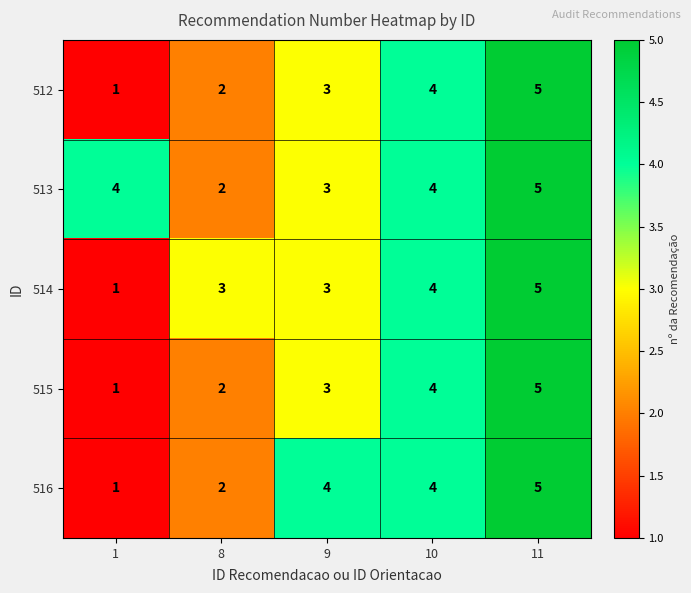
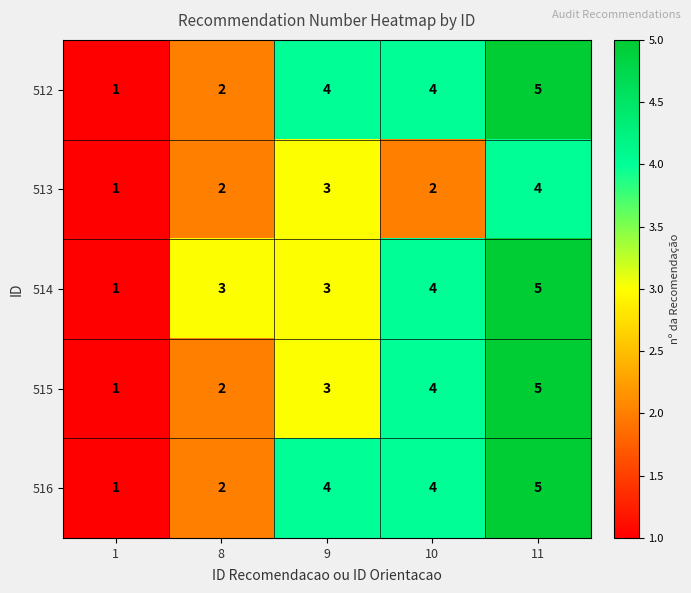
  {
    "512": {
      "1": 1,
      "8": 2,
-     "9": 3,
+     "9": 4,
      "10": 4,
      "11": 5
    },
    "513": {
-     "1": 4,
+     "1": 1,
      "8": 2,
      "9": 3,
-     "10": 4,
-     "11": 5
+     "10": 2,
+     "11": 4
    },
    "514": {
      "1": 1,
      "8": 3,
      "9": 3,
      "10": 4,
      "11": 5
    },
    "515": {
      "1": 1,
      "8": 2,
      "9": 3,
      "10": 4,
      "11": 5
    },
    "516": {
      "1": 1,
      "8": 2,
      "9": 4,
      "10": 4,
      "11": 5
    }
  }
